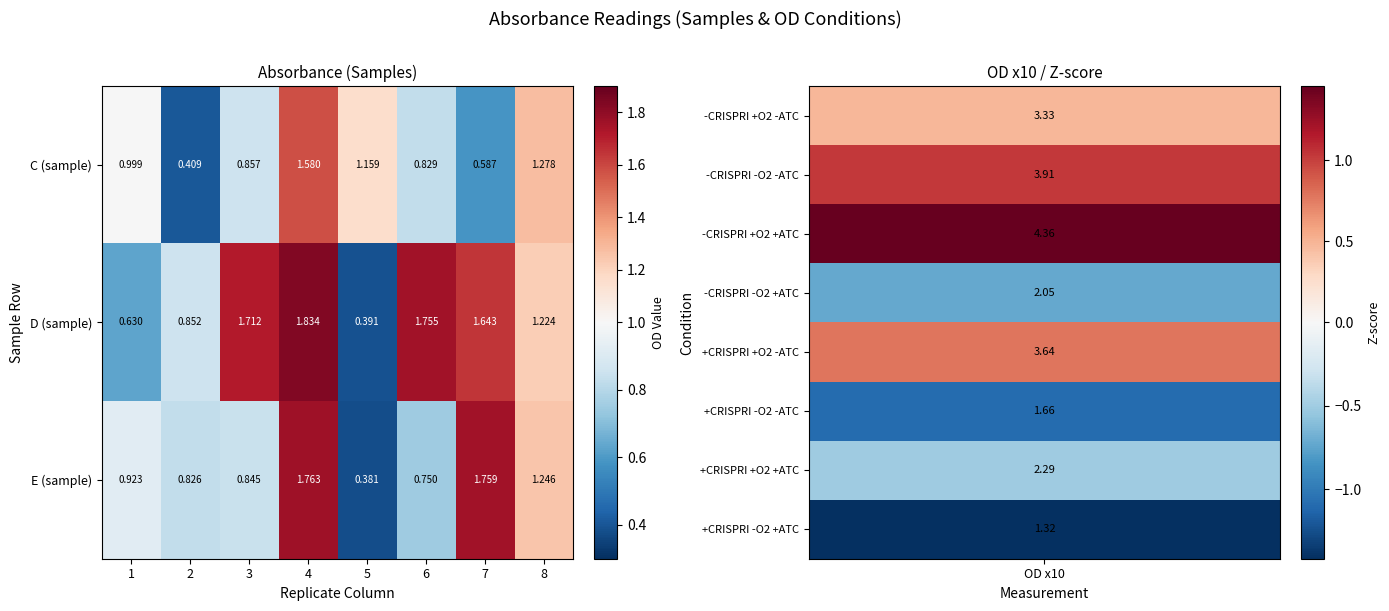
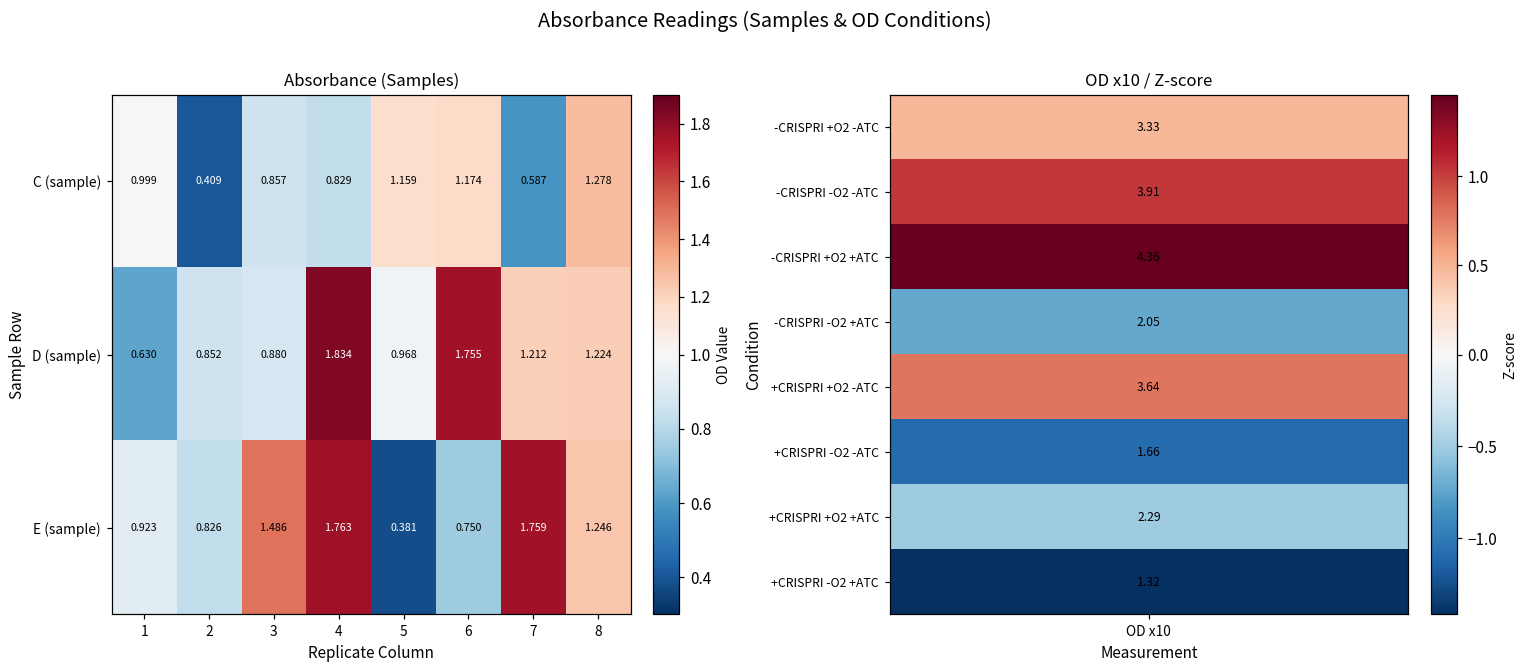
  {
    "Absorbance (Samples)": {
      "C (sample)": {
        "1": 0.999,
        "2": 0.409,
        "3": 0.857,
-       "4": 1.580,
+       "4": 0.829,
        "5": 1.159,
-       "6": 0.829,
+       "6": 1.174,
        "7": 0.587,
        "8": 1.278
      },
      "D (sample)": {
        "1": 0.630,
        "2": 0.852,
-       "3": 1.712,
+       "3": 0.880,
        "4": 1.834,
-       "5": 0.391,
+       "5": 0.968,
        "6": 1.755,
-       "7": 1.643,
+       "7": 1.212,
        "8": 1.224
      },
      "E (sample)": {
        "1": 0.923,
        "2": 0.826,
-       "3": 0.845,
+       "3": 1.486,
        "4": 1.763,
        "5": 0.381,
        "6": 0.750,
        "7": 1.759,
        "8": 1.246
      }
    },
    "OD x10 / Z-score": {
      "-CRISPRI +O2 -ATC": {
        "OD x10": 3.33
      },
      "-CRISPRI -O2 -ATC": {
        "OD x10": 3.91
      },
      "-CRISPRI +O2 +ATC": {
        "OD x10": 4.36
      },
      "-CRISPRI -O2 +ATC": {
        "OD x10": 2.05
      },
      "+CRISPRI +O2 -ATC": {
        "OD x10": 3.64
      },
      "+CRISPRI -O2 -ATC": {
        "OD x10": 1.66
      },
      "+CRISPRI +O2 +ATC": {
        "OD x10": 2.29
      },
      "+CRISPRI -O2 +ATC": {
        "OD x10": 1.32
      }
    }
  }
